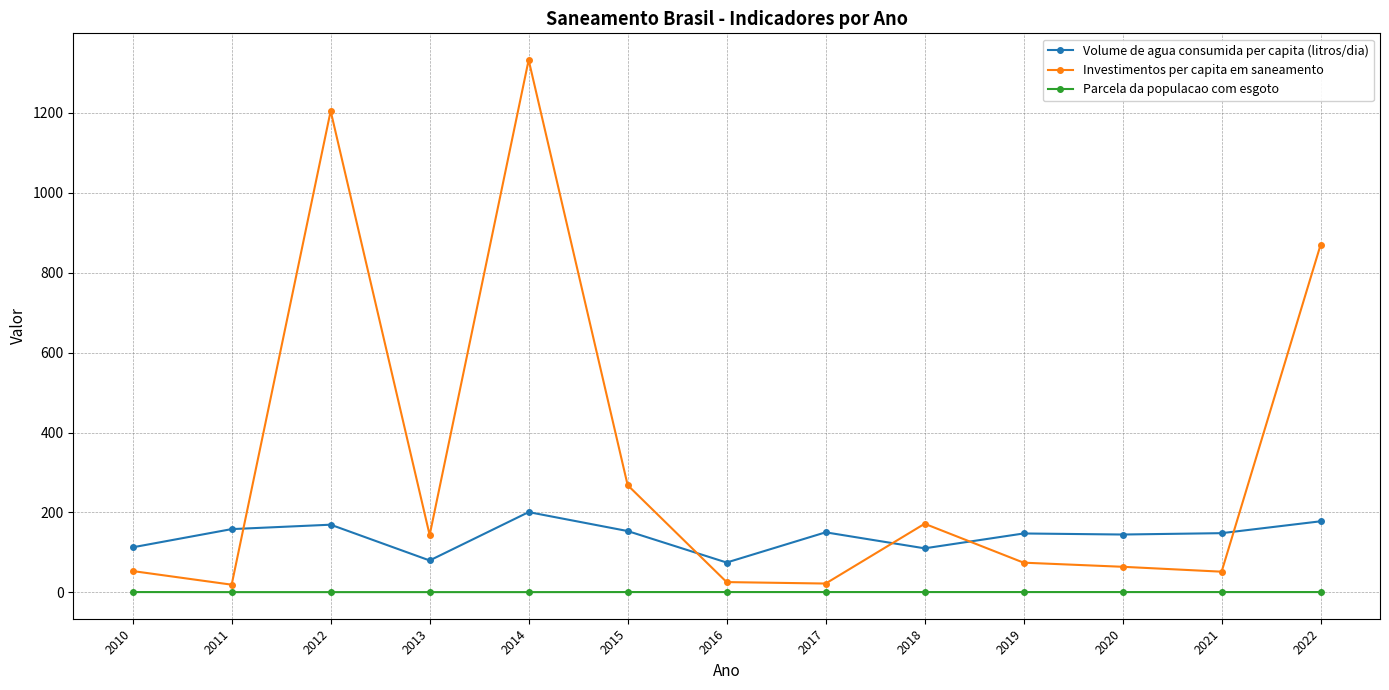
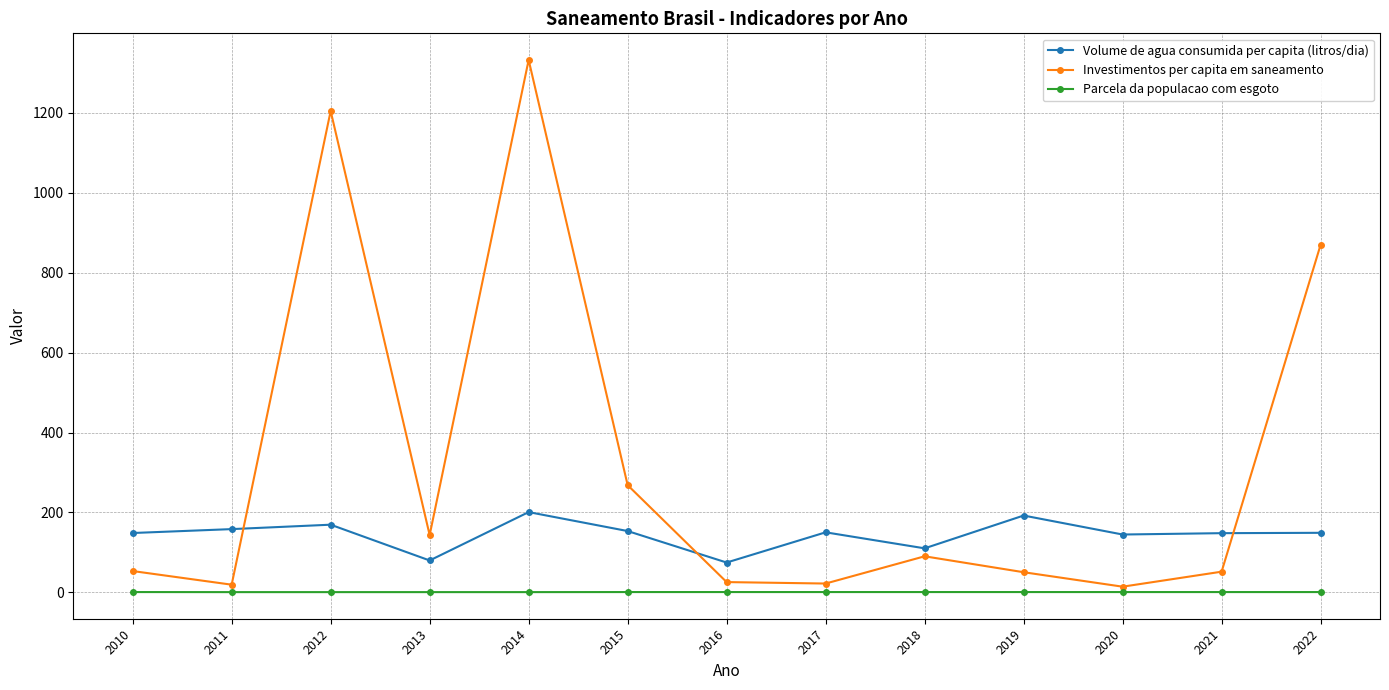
  {
    "Volume de agua consumida per capita (litros/dia)": {
-     "2010": 110,
+     "2010": 150,
      "2011": 160,
      "2012": 170,
      "2013": 80,
      "2014": 200,
      "2015": 150,
      "2016": 70,
      "2017": 150,
      "2018": 110,
-     "2019": 150,
+     "2019": 190,
      "2020": 140,
      "2021": 150,
-     "2022": 180
+     "2022": 150
    },
    "Investimentos per capita em saneamento": {
      "2010": 50,
      "2011": 20,
      "2012": 1200,
      "2013": 140,
      "2014": 1330,
      "2015": 270,
      "2016": 30,
      "2017": 20,
-     "2018": 170,
-     "2019": 70,
-     "2020": 60,
+     "2018": 90,
+     "2019": 50,
+     "2020": 10,
      "2021": 50,
      "2022": 870
    },
    "Parcela da populacao com esgoto": {
      "2010": 0,
      "2011": 0,
      "2012": 0,
      "2013": 0,
      "2014": 0,
      "2015": 0,
      "2016": 0,
      "2017": 0,
      "2018": 0,
      "2019": 0,
      "2020": 0,
      "2021": 0,
      "2022": 0
    }
  }
